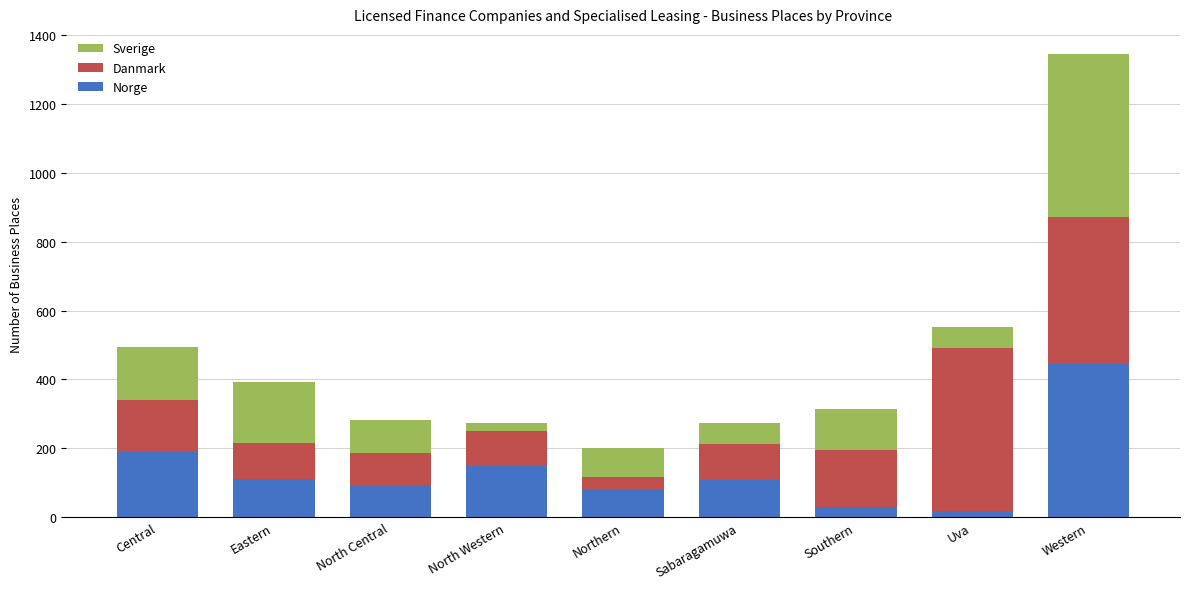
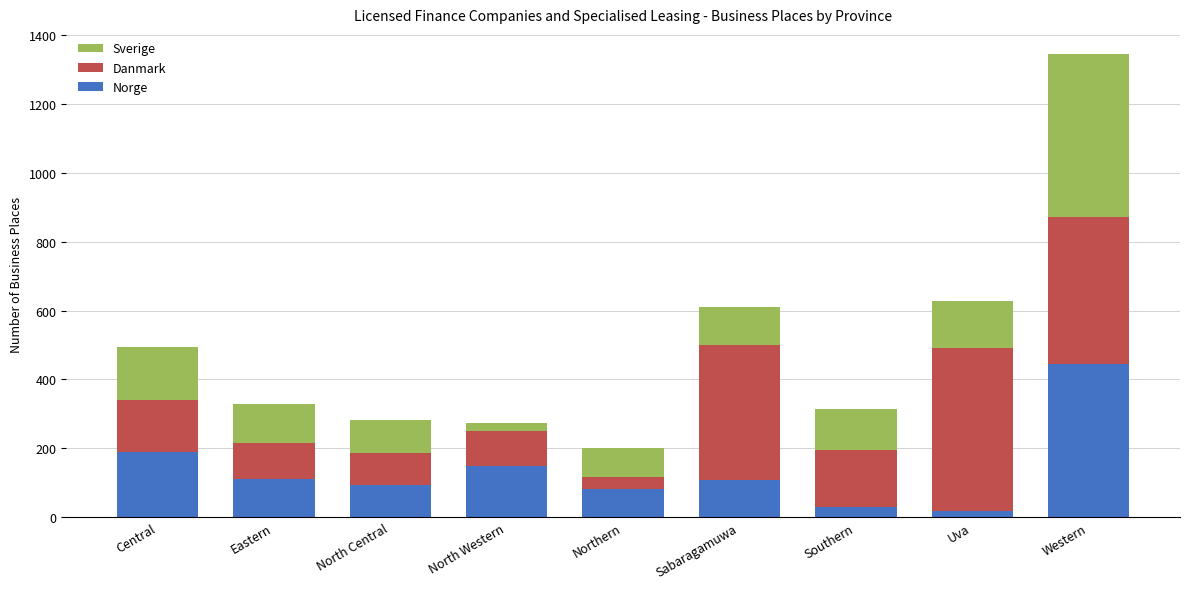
  {
    "Norge": {
      "Central": 190,
      "Eastern": 110,
      "North Central": 100,
      "North Western": 150,
      "Northern": 80,
      "Sabaragamuwa": 110,
      "Southern": 30,
      "Uva": 20,
      "Western": 450
    },
    "Danmark": {
      "Central": 150,
      "Eastern": 110,
      "North Central": 90,
      "North Western": 100,
      "Northern": 40,
-     "Sabaragamuwa": 100,
+     "Sabaragamuwa": 390,
      "Southern": 170,
      "Uva": 470,
      "Western": 430
    },
    "Sverige": {
      "Central": 160,
-     "Eastern": 180,
+     "Eastern": 110,
      "North Central": 100,
      "North Western": 20,
      "Northern": 80,
-     "Sabaragamuwa": 60,
+     "Sabaragamuwa": 110,
      "Southern": 120,
-     "Uva": 60,
+     "Uva": 140,
      "Western": 470
    }
  }
